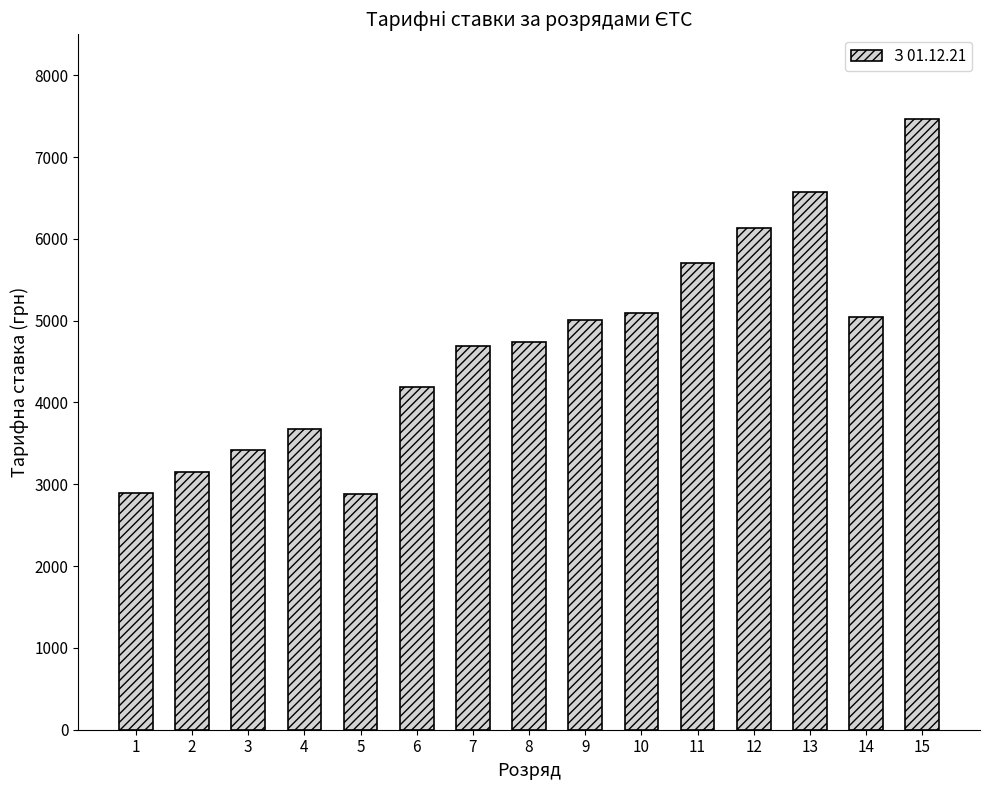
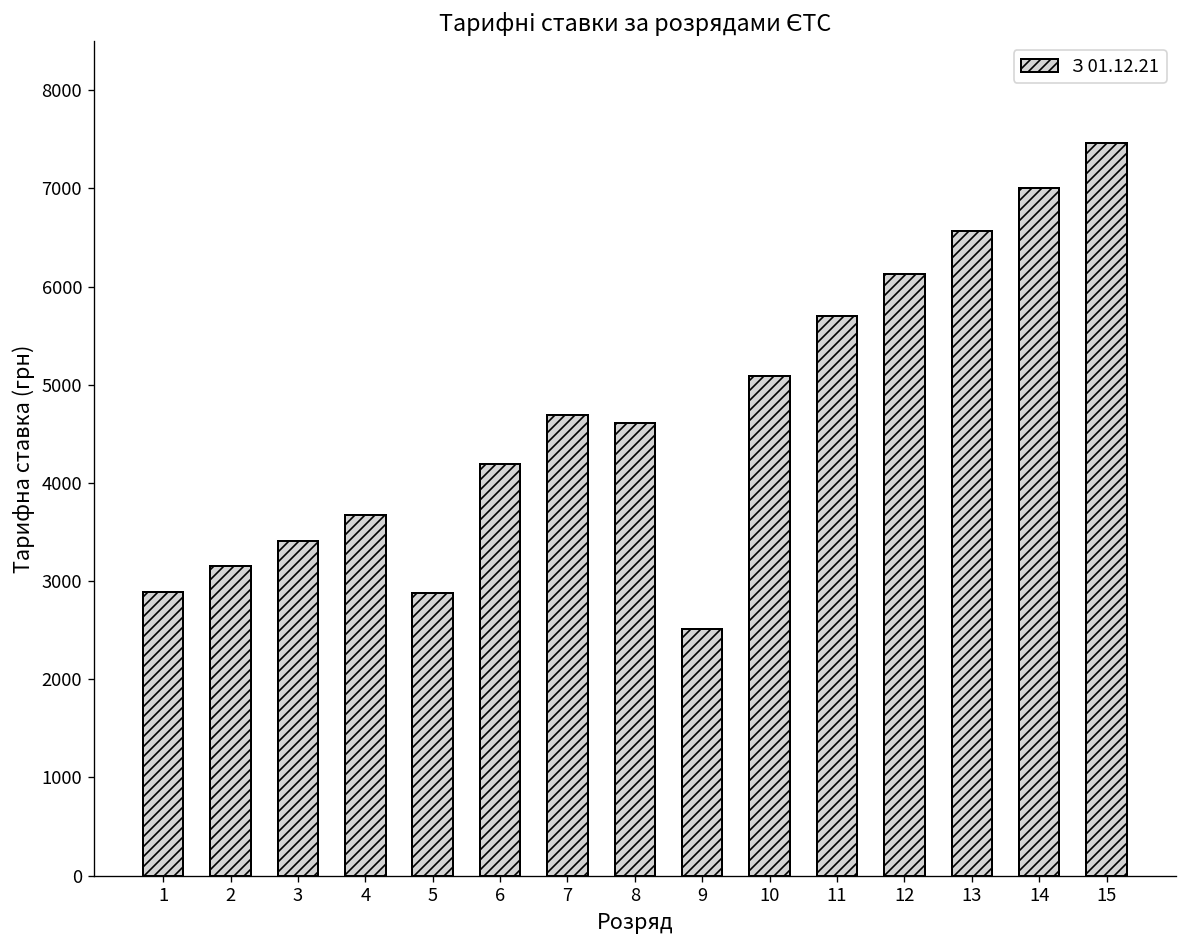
  {
    "1": 2900,
    "2": 3200,
    "3": 3400,
    "4": 3700,
    "5": 2900,
    "6": 4200,
    "7": 4700,
-   "8": 4700,
-   "9": 5000,
+   "8": 4600,
+   "9": 2500,
    "10": 5100,
    "11": 5700,
    "12": 6100,
    "13": 6600,
-   "14": 5000,
+   "14": 7000,
    "15": 7500
  }
